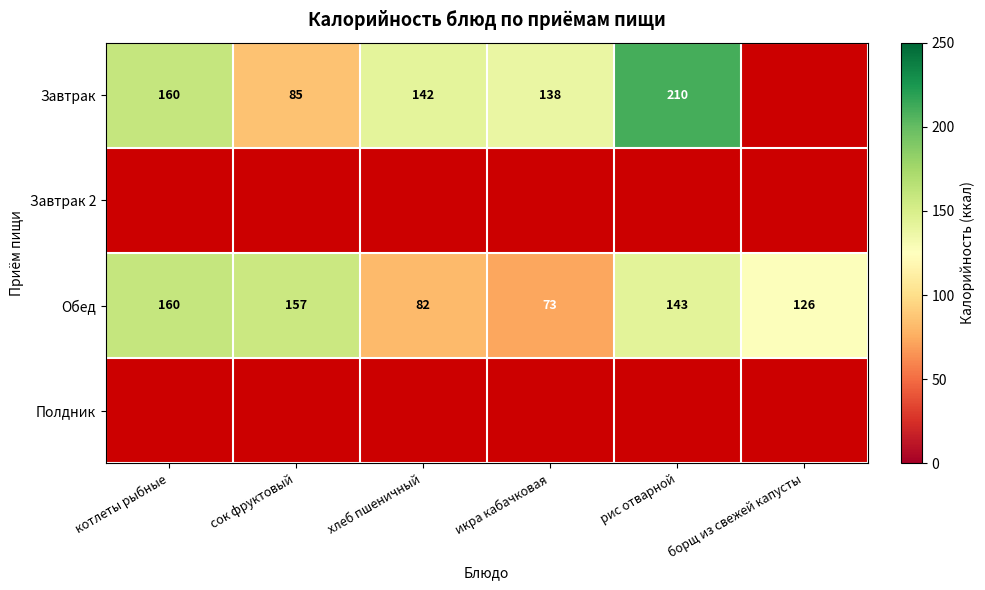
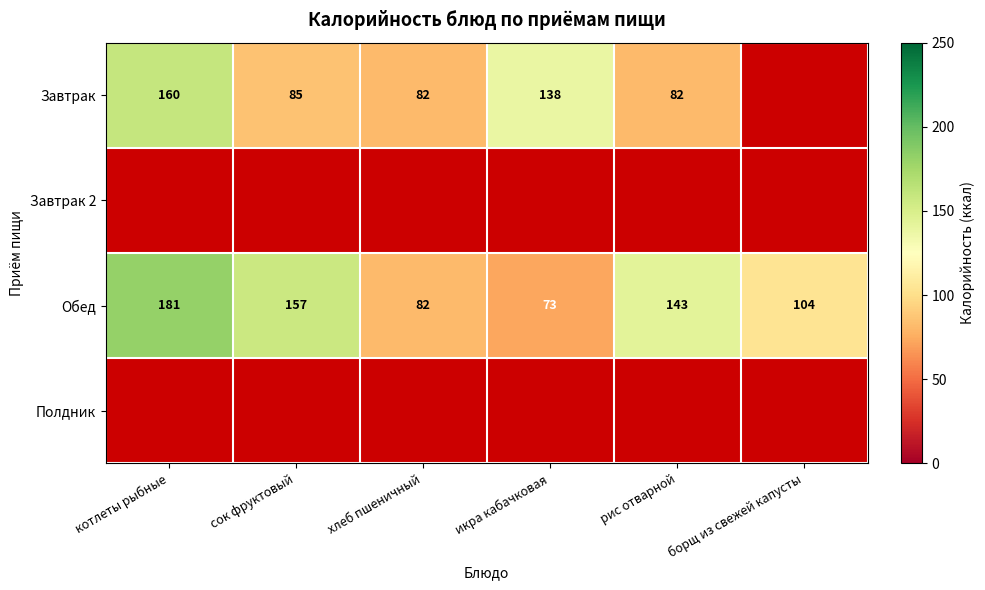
  {
    "Завтрак": {
      "котлеты рыбные": 160,
      "сок фруктовый": 85,
-     "хлеб пшеничный": 142,
+     "хлеб пшеничный": 82,
      "икра кабачковая": 138,
-     "рис отварной": 210
+     "рис отварной": 82
    },
    "Обед": {
-     "котлеты рыбные": 160,
+     "котлеты рыбные": 181,
      "сок фруктовый": 157,
      "хлеб пшеничный": 82,
      "икра кабачковая": 73,
      "рис отварной": 143,
-     "борщ из свежей капусты": 126
+     "борщ из свежей капусты": 104
    }
  }
